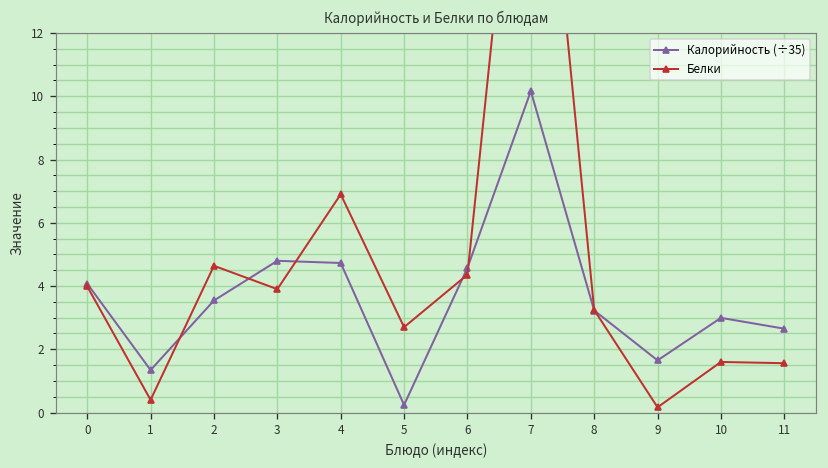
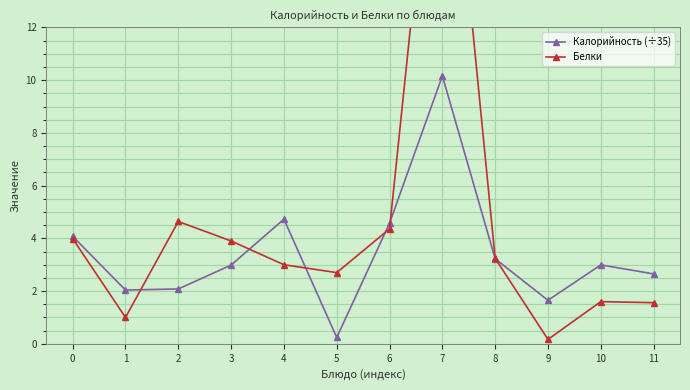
  {
    "Калорийность (÷35)": {
-     "1": 1.3,
-     "2": 3.5,
-     "3": 4.8,
+     "1": 2.0,
+     "2": 2.1,
+     "3": 3.0,
      "4": 4.7,
      "5": 0.2,
      "6": 4.6,
      "7": 10.2,
      "9": 1.6,
      "10": 3.0,
      "11": 2.7
    },
    "Белки": {
-     "1": 0.4,
+     "1": 1.0,
      "2": 4.6,
      "3": 3.9,
-     "4": 6.9,
+     "4": 3.0,
      "5": 2.7,
      "6": 4.4,
      "9": 0.2,
      "10": 1.6,
      "11": 1.6
    }
  }
